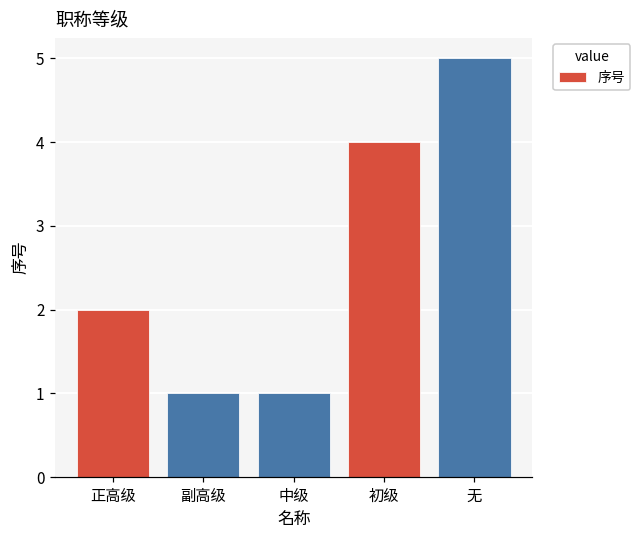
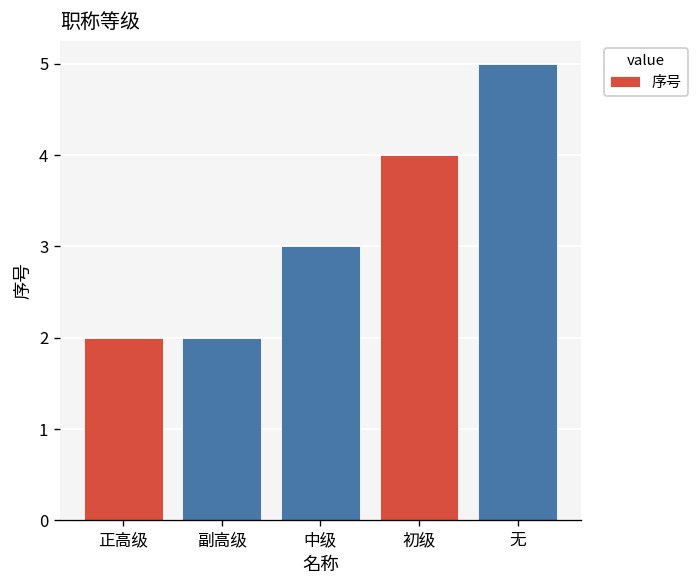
  {
    "正高级": 2,
-   "副高级": 1,
-   "中级": 1,
+   "副高级": 2,
+   "中级": 3,
    "初级": 4,
    "无": 5
  }
